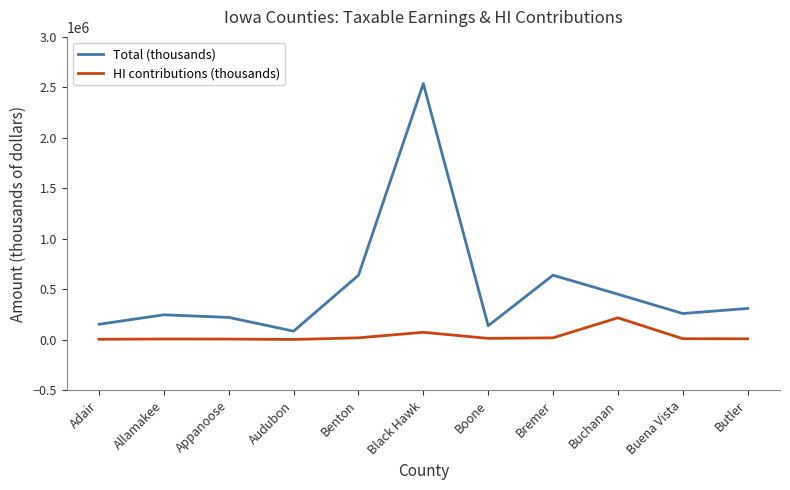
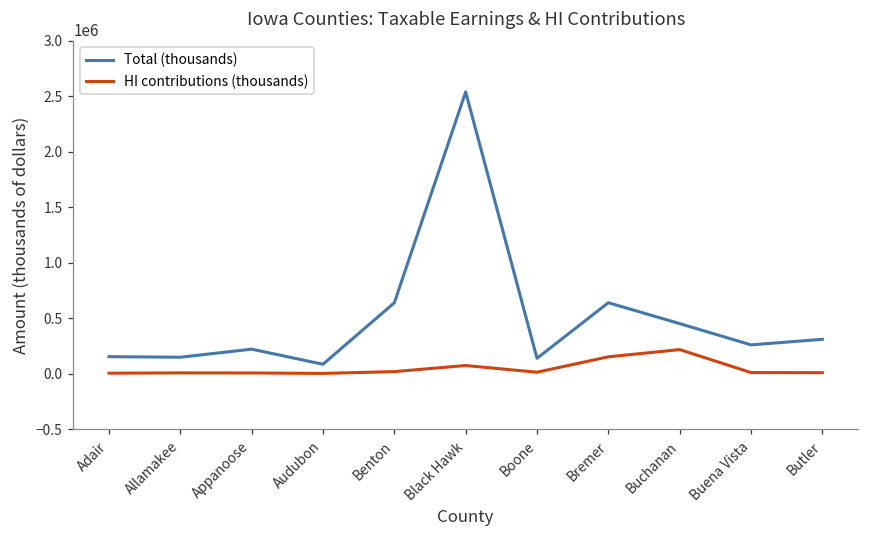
  {
    "Total (thousands)": {
      "Adair": 150000,
-     "Allamakee": 250000,
+     "Allamakee": 150000,
      "Appanoose": 220000,
      "Audubon": 90000,
      "Benton": 640000,
      "Black Hawk": 2540000,
      "Boone": 140000,
      "Bremer": 640000,
      "Buchanan": 450000,
      "Buena Vista": 260000,
      "Butler": 310000
    },
    "HI contributions (thousands)": {
      "Adair": 0,
      "Allamakee": 10000,
      "Appanoose": 10000,
      "Audubon": 0,
      "Benton": 20000,
      "Black Hawk": 70000,
      "Boone": 10000,
-     "Bremer": 20000,
+     "Bremer": 150000,
      "Buchanan": 220000,
      "Buena Vista": 10000,
      "Butler": 10000
    }
  }
